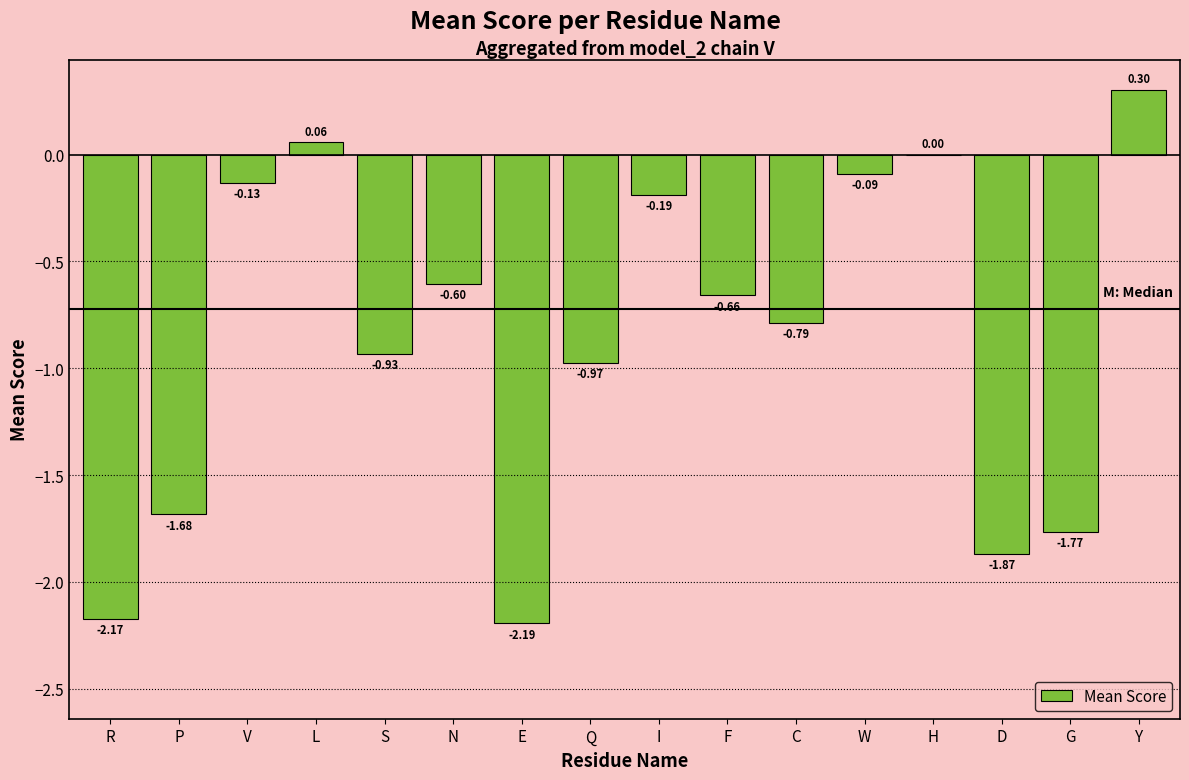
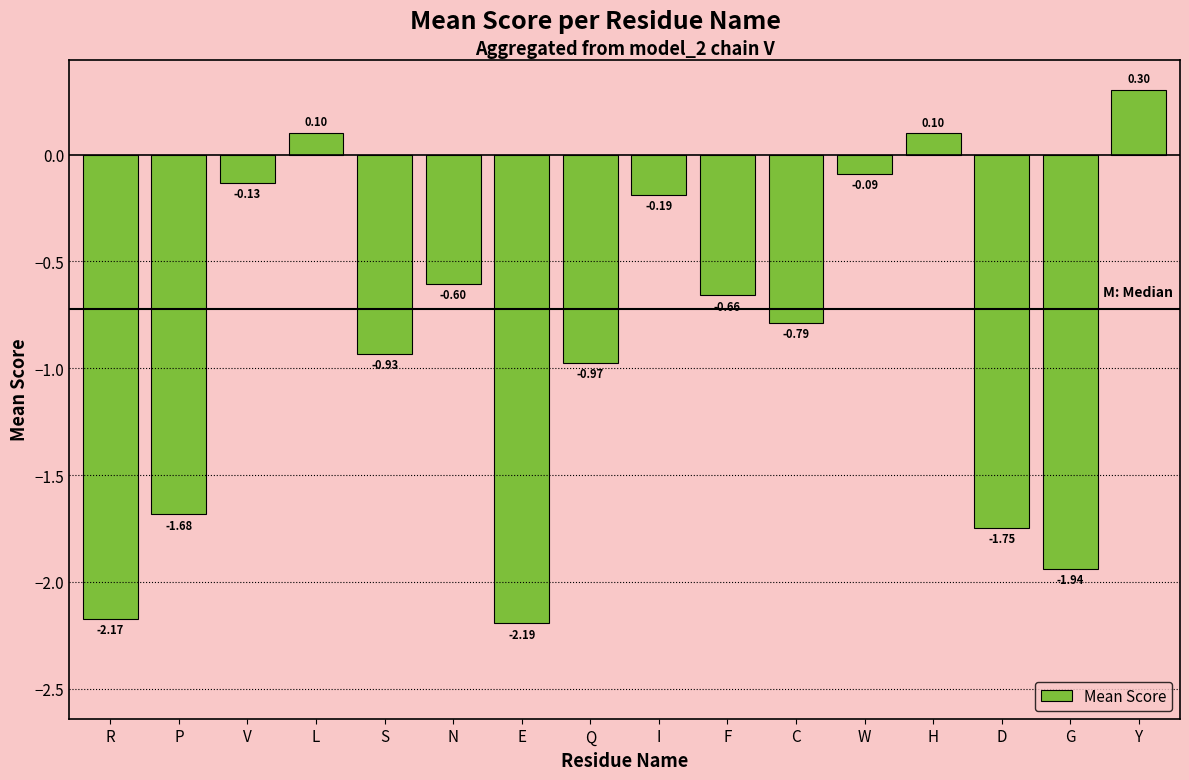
  {
    "R": -2.17,
    "P": -1.68,
    "V": -0.13,
-   "L": 0.06,
+   "L": 0.10,
    "S": -0.93,
    "N": -0.60,
    "E": -2.19,
    "Q": -0.97,
    "I": -0.19,
    "F": -0.66,
    "C": -0.79,
    "W": -0.09,
-   "H": 0.00,
-   "D": -1.87,
-   "G": -1.77,
+   "H": 0.10,
+   "D": -1.75,
+   "G": -1.94,
    "Y": 0.30
  }
